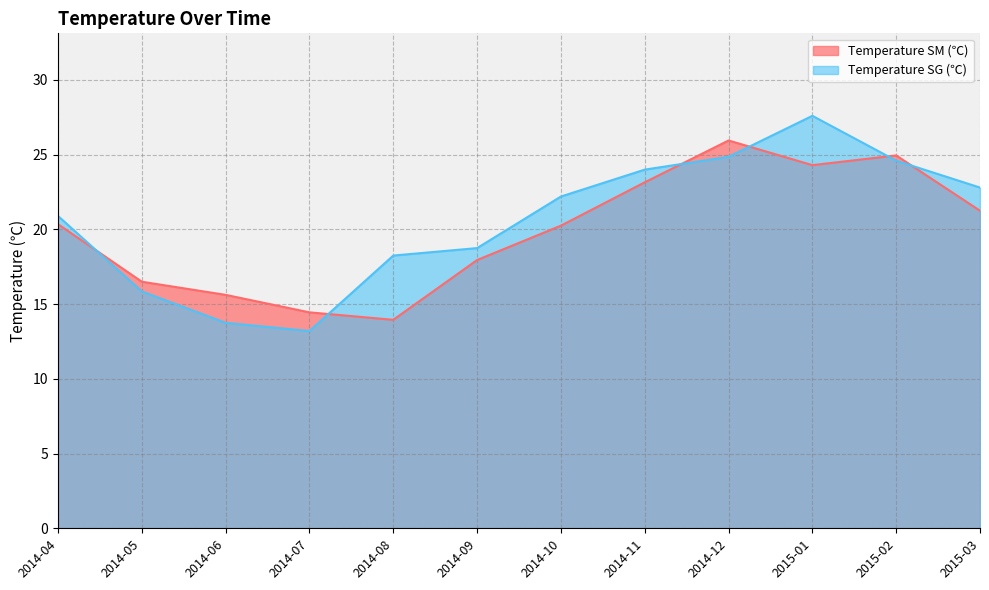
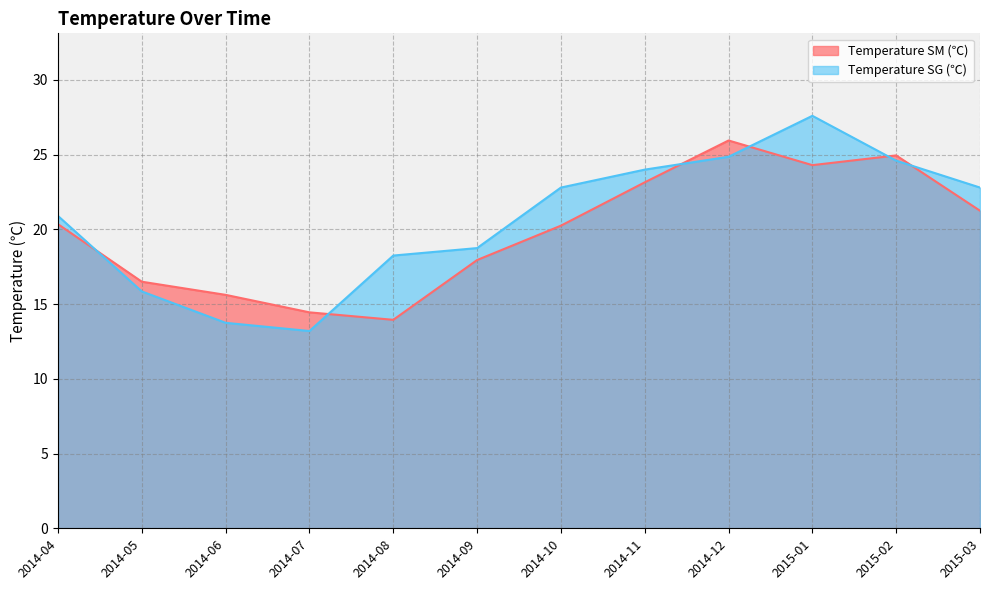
  {
    "Temperature SM (℃)": {
      "2014-04": 20.4,
      "2014-05": 16.5,
      "2014-06": 15.6,
      "2014-07": 14.5,
      "2014-08": 14.0,
      "2014-09": 18.0,
      "2014-10": 20.3,
      "2014-11": 23.2,
      "2014-12": 26.0,
      "2015-01": 24.3,
      "2015-02": 25.0,
      "2015-03": 21.3
    },
    "Temperature SG (℃)": {
      "2014-04": 20.9,
      "2014-05": 15.9,
      "2014-06": 13.8,
      "2014-07": 13.2,
      "2014-08": 18.3,
      "2014-09": 18.8,
-     "2014-10": 22.2,
+     "2014-10": 22.8,
      "2014-11": 24.0,
      "2014-12": 24.9,
      "2015-01": 27.6,
      "2015-02": 24.6,
      "2015-03": 22.8
    }
  }
